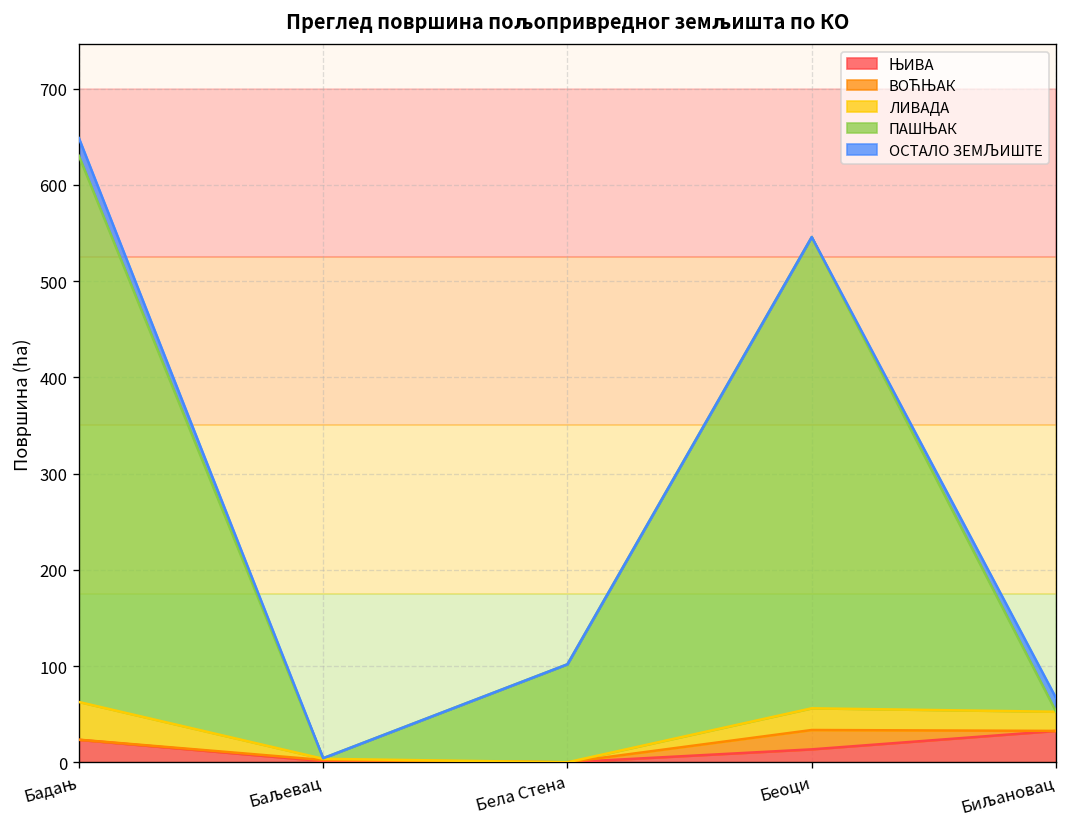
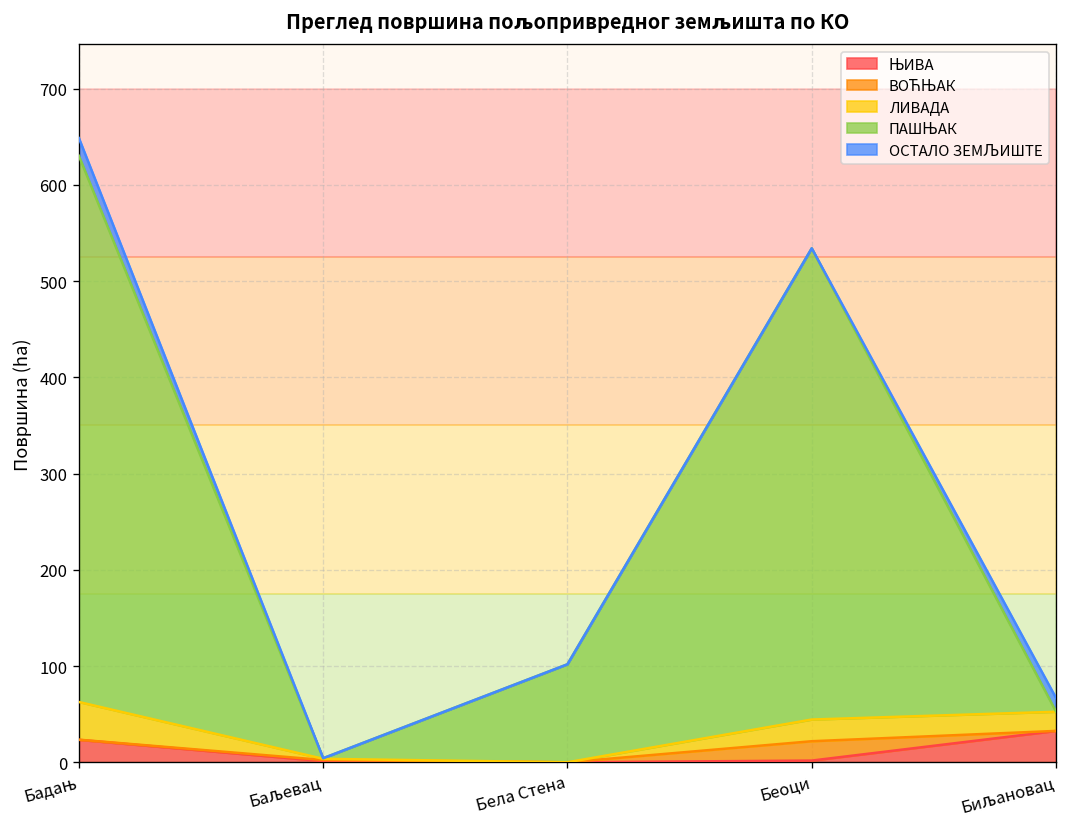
  {
    "ЊИВА": {
-     "Беоци": 10
+     "Беоци": 0
    },
    "ВОЋЊАК": {
      "Беоци": 20
    },
    "ЛИВАДА": {
      "Бадањ": 40,
      "Беоци": 20
    },
    "ПАШЊАК": {
      "Бадањ": 570
    },
    "ОСТАЛО ЗЕМЉИШТЕ": {
      "Бадањ": 20,
      "Биљановац": 10
    }
  }
